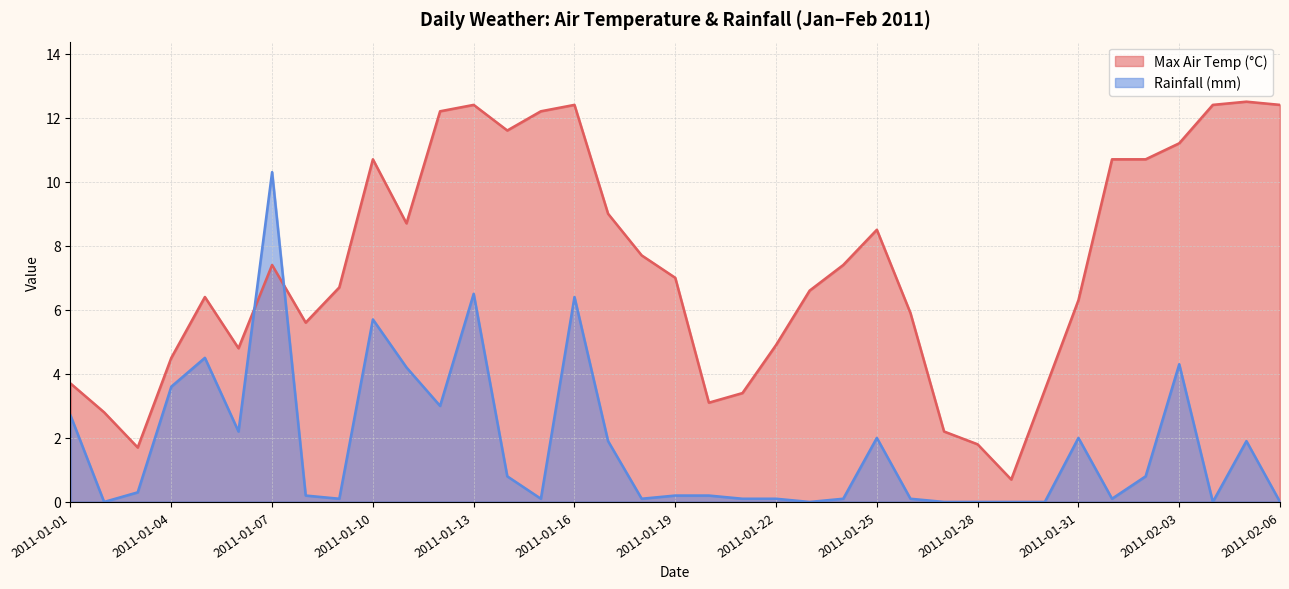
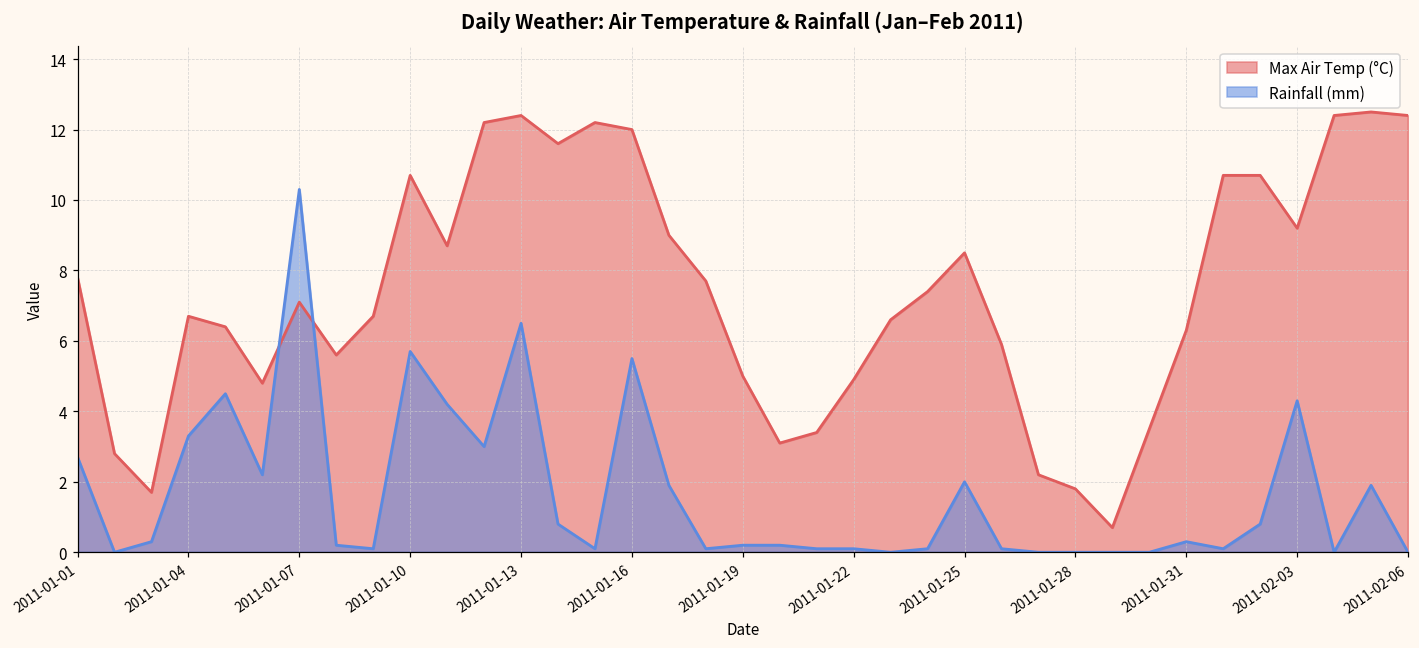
  {
    "Max Air Temp (°C)": {
-     "2011-01-01": 3.7,
-     "2011-01-04": 4.5,
-     "2011-01-07": 7.4,
+     "2011-01-01": 7.8,
+     "2011-01-04": 6.7,
+     "2011-01-07": 7.1,
      "2011-01-10": 10.7,
      "2011-01-13": 12.4,
-     "2011-01-16": 12.4,
-     "2011-01-19": 7,
+     "2011-01-16": 12.0,
+     "2011-01-19": 5,
      "2011-01-22": 4.9,
      "2011-01-25": 8.5,
      "2011-01-28": 1.8,
      "2011-01-31": 6.3,
-     "2011-02-03": 11.2,
+     "2011-02-03": 9.2,
      "2011-02-06": 12.4
    },
    "Rainfall (mm)": {
      "2011-01-01": 2.7,
-     "2011-01-04": 3.6,
+     "2011-01-04": 3.3,
      "2011-01-07": 10.3,
      "2011-01-10": 5.7,
      "2011-01-13": 6.5,
-     "2011-01-16": 6.4,
+     "2011-01-16": 5.5,
      "2011-01-19": 0.2,
      "2011-01-22": 0.1,
      "2011-01-25": 2.0,
      "2011-01-28": 0.0,
-     "2011-01-31": 2.0,
+     "2011-01-31": 0.3,
      "2011-02-03": 4.3,
      "2011-02-06": 0.0
    }
  }
